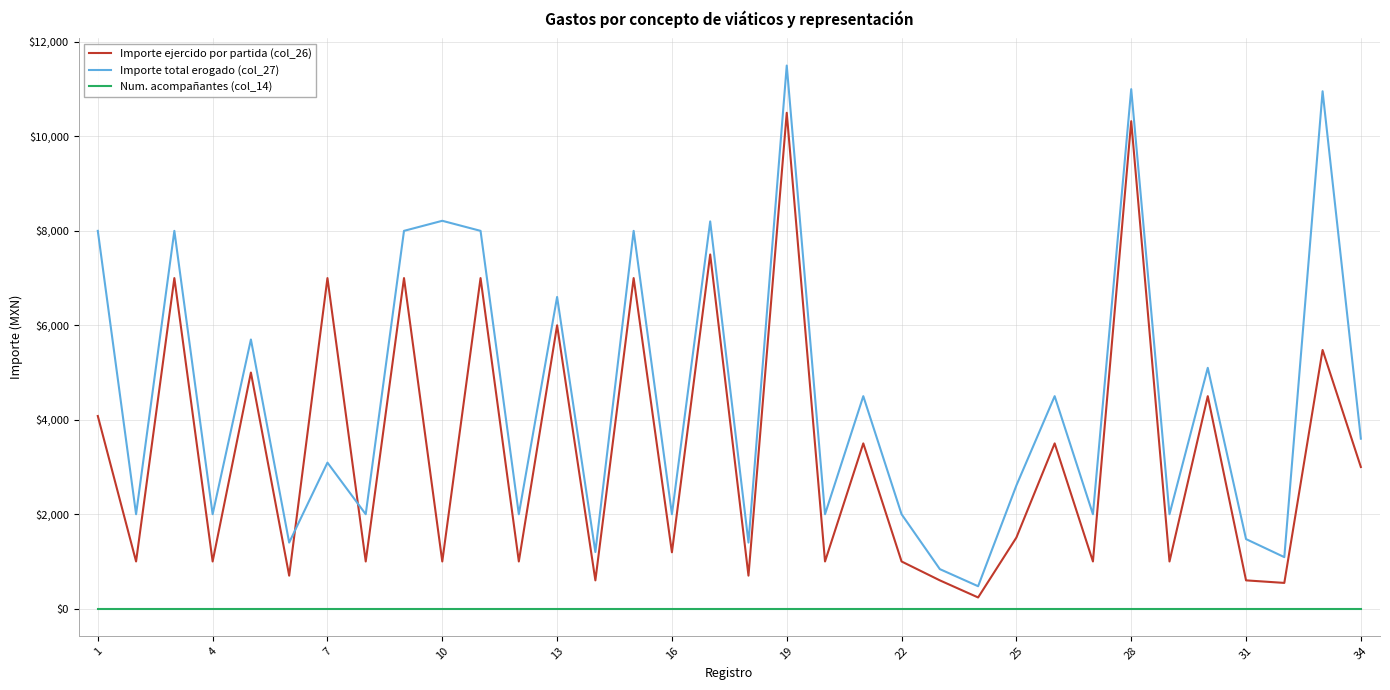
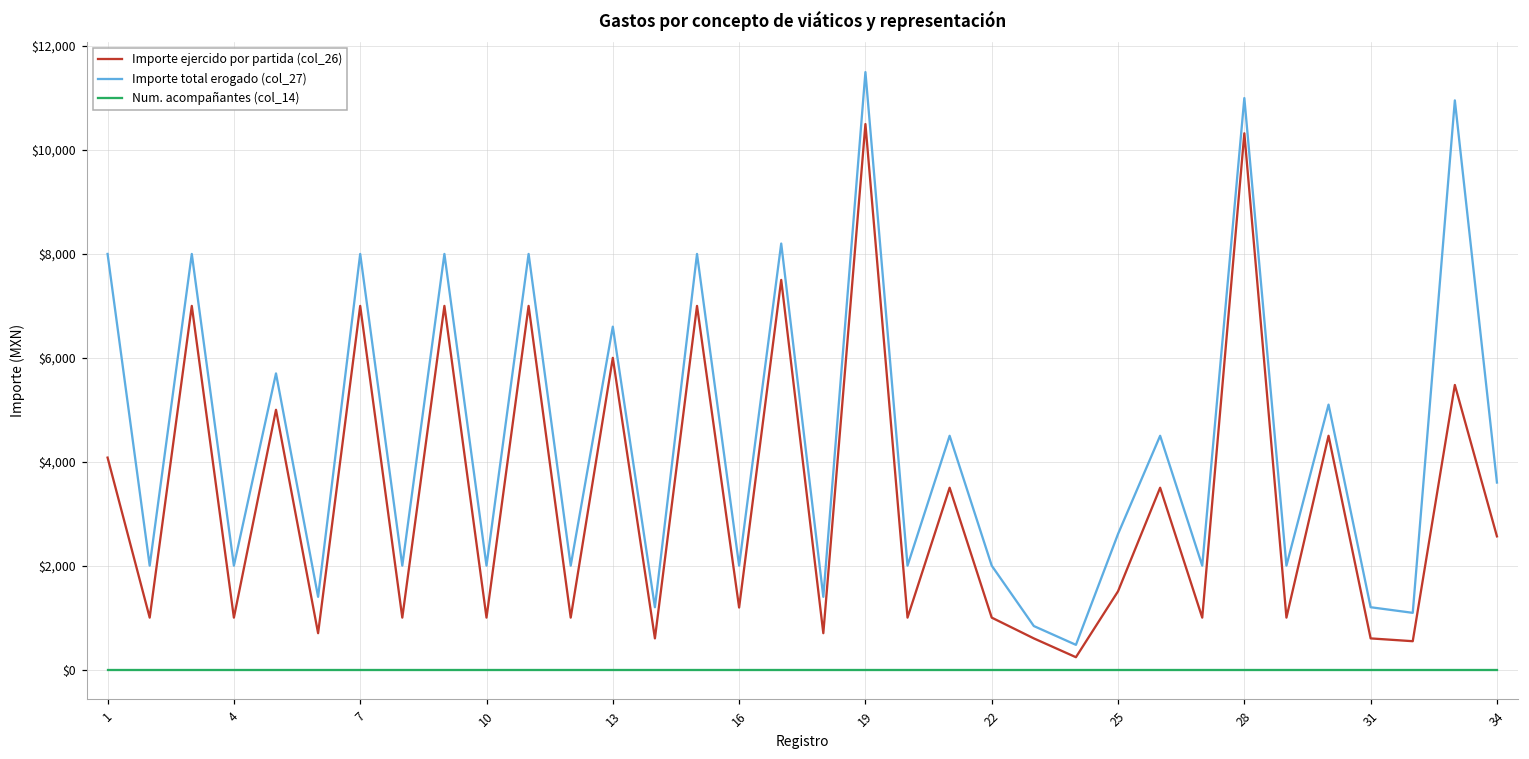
  {
    "Importe ejercido por partida (col_26)": {
      "1": "$4,100",
      "4": "$1,000",
      "7": "$7,000",
      "10": "$1,000",
      "13": "$6,000",
      "16": "$1,200",
      "19": "$10,500",
      "22": "$1,000",
      "25": "$1,500",
      "28": "$10,300",
      "31": "$600",
-     "34": "$3,000"
+     "34": "$2,600"
    },
    "Importe total erogado (col_27)": {
      "1": "$8,000",
      "4": "$2,000",
-     "7": "$3,100",
-     "10": "$8,200",
+     "7": "$8,000",
+     "10": "$2,000",
      "13": "$6,600",
      "16": "$2,000",
      "19": "$11,500",
      "22": "$2,000",
      "25": "$2,600",
      "28": "$11,000",
-     "31": "$1,500",
+     "31": "$1,200",
      "34": "$3,600"
    },
    "Num. acompañantes (col_14)": {
      "1": "$0",
      "4": "$0",
      "7": "$0",
      "10": "$0",
      "13": "$0",
      "16": "$0",
      "19": "$0",
      "22": "$0",
      "25": "$0",
      "28": "$0",
      "31": "$0",
      "34": "$0"
    }
  }
